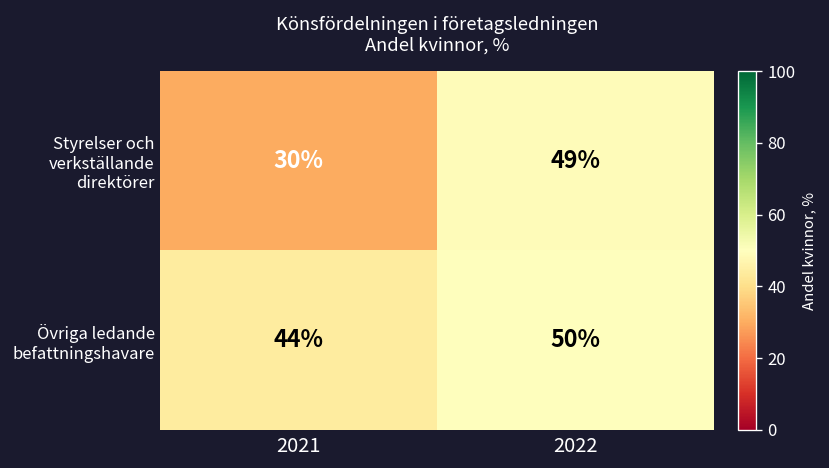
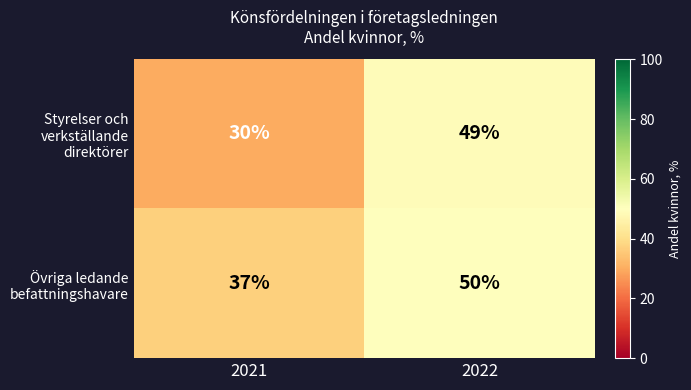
  {
    "Styrelser och verkställande direktörer": {
      "2021": "30%",
      "2022": "49%"
    },
    "Övriga ledande befattningshavare": {
-     "2021": "44%",
+     "2021": "37%",
      "2022": "50%"
    }
  }
